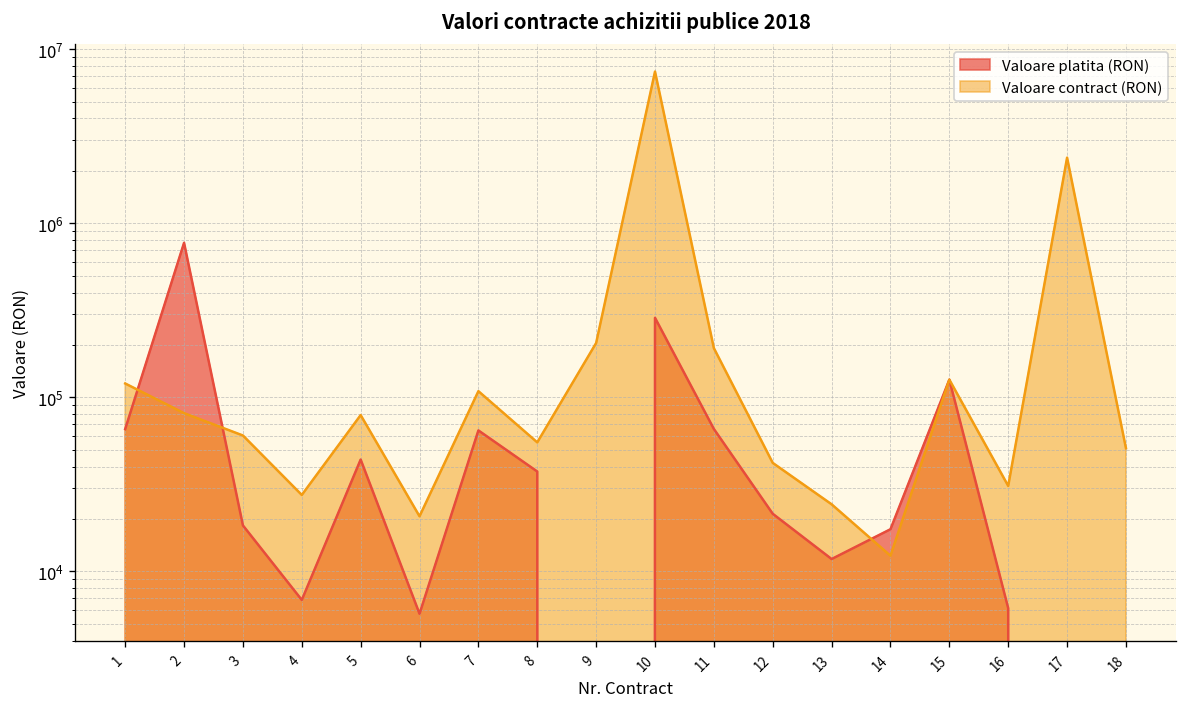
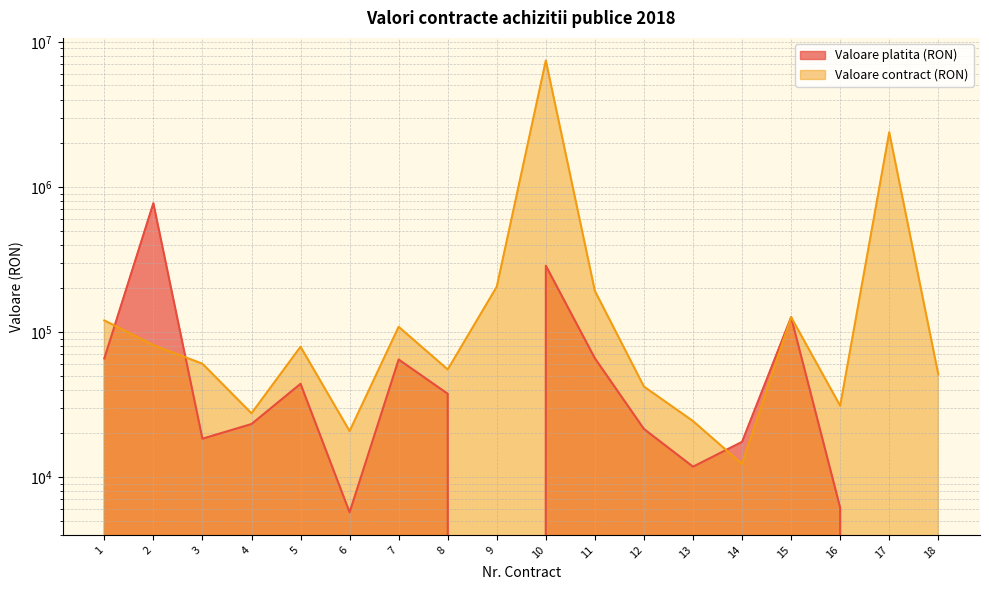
  {
    "Valoare platita (RON)": {
      "1": 70000,
      "2": 800000,
      "3": 18000,
-     "4": 7000,
+     "4": 23000,
      "5": 44000,
      "6": 5700,
      "7": 60000,
      "8": 37000,
      "10": 290000,
      "11": 70000,
      "12": 21000,
      "13": 12000,
      "14": 17000,
      "16": 6100
    },
    "Valoare contract (RON)": {
      "1": 120000,
      "2": 80000,
      "3": 60000,
      "4": 27000,
      "5": 80000,
      "6": 21000,
      "7": 110000,
      "8": 55000,
      "9": 210000,
      "10": 7000000,
      "11": 190000,
      "12": 42000,
      "13": 24000,
      "14": 12000,
      "16": 31000,
      "17": 2400000,
      "18": 51000
    }
  }
